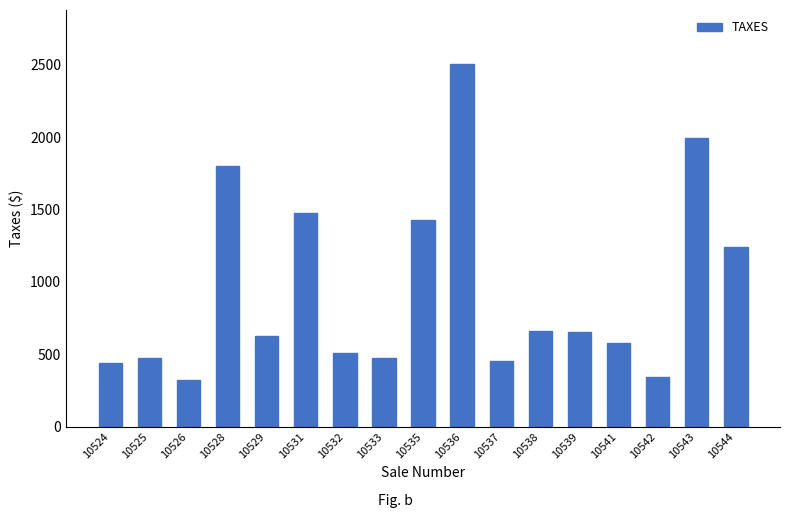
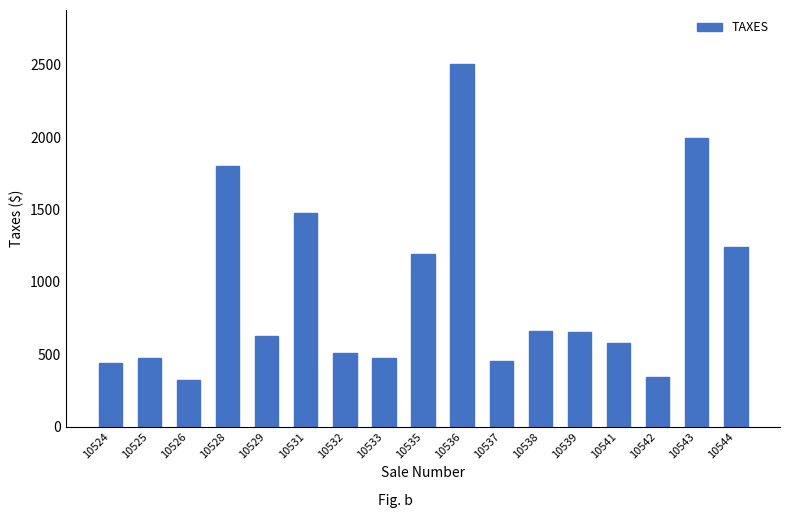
  {
    "10524": 440,
    "10525": 480,
    "10526": 320,
    "10528": 1800,
    "10529": 630,
    "10531": 1470,
    "10532": 510,
    "10533": 470,
-   "10535": 1430,
+   "10535": 1190,
    "10536": 2500,
    "10537": 460,
    "10538": 660,
    "10539": 660,
    "10541": 580,
    "10542": 340,
    "10543": 1990,
    "10544": 1240
  }
